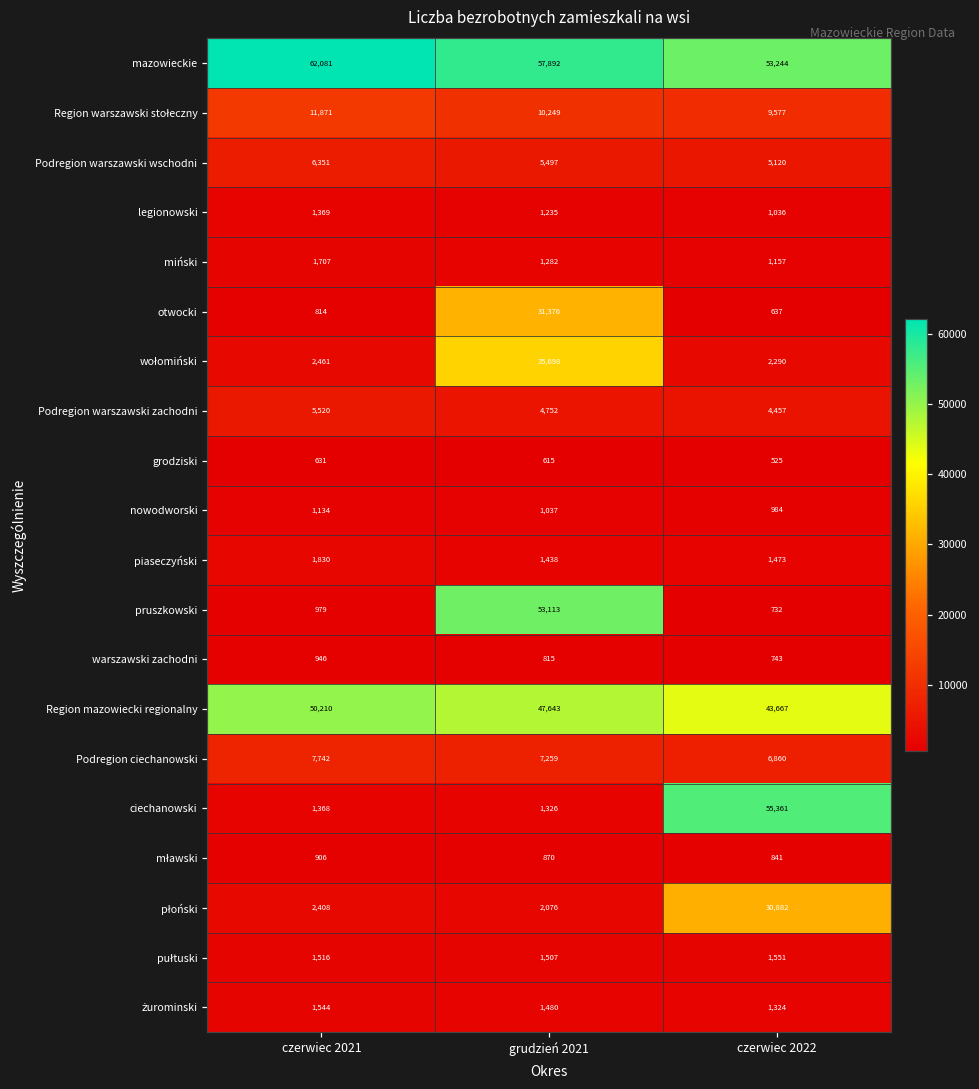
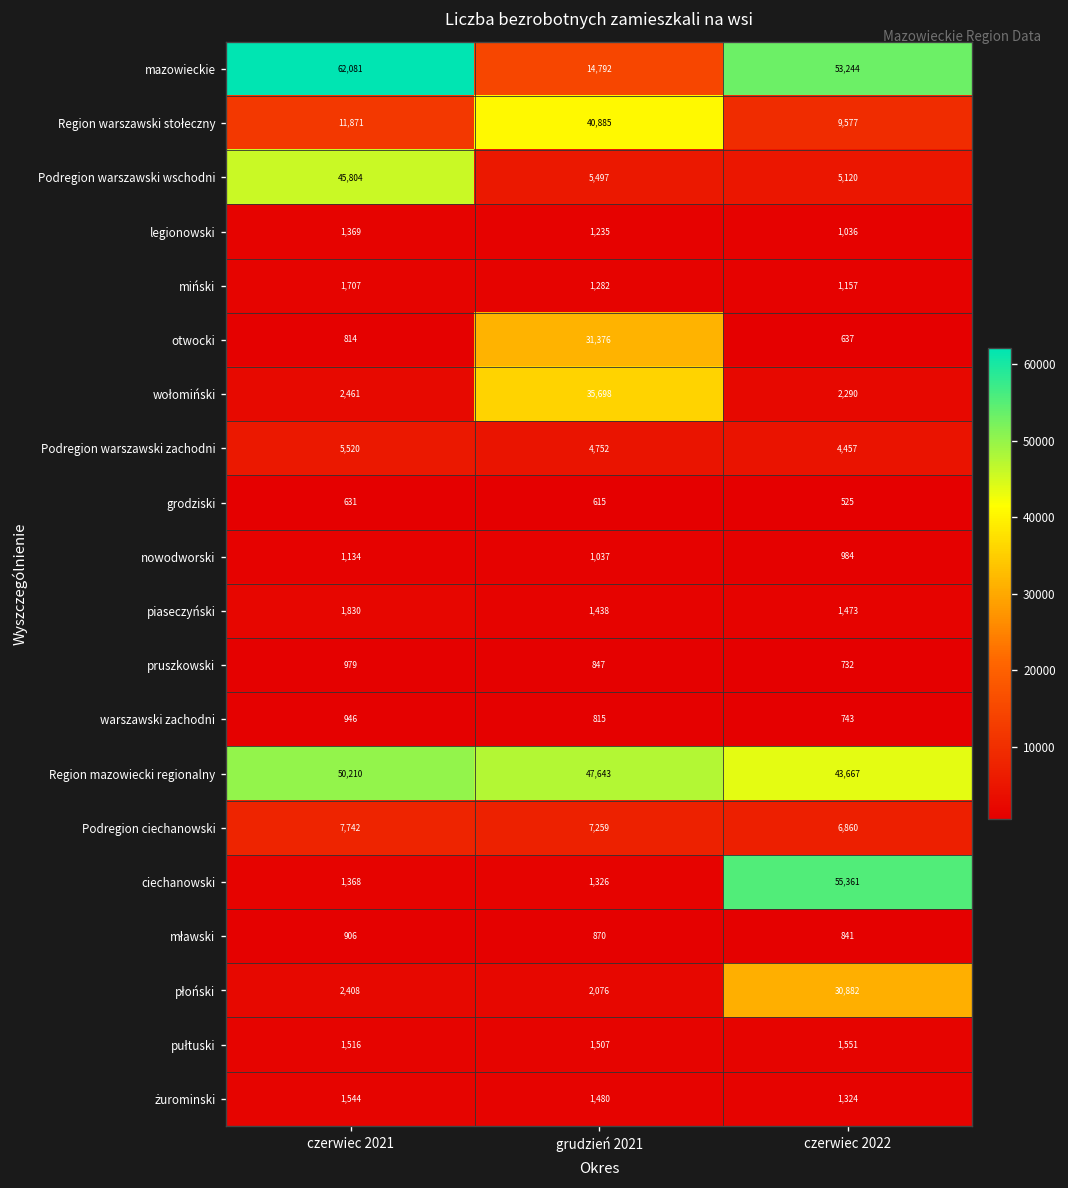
  {
    "mazowieckie": {
      "czerwiec 2021": "62,081",
-     "grudzień 2021": "57,892",
+     "grudzień 2021": "14,792",
      "czerwiec 2022": "53,244"
    },
    "Region warszawski stołeczny": {
      "czerwiec 2021": "11,871",
-     "grudzień 2021": "10,249",
+     "grudzień 2021": "40,885",
      "czerwiec 2022": "9,577"
    },
    "Podregion warszawski wschodni": {
-     "czerwiec 2021": "6,351",
+     "czerwiec 2021": "45,804",
      "grudzień 2021": "5,497",
      "czerwiec 2022": "5,120"
    },
    "legionowski": {
      "czerwiec 2021": "1,369",
      "grudzień 2021": "1,235",
      "czerwiec 2022": "1,036"
    },
    "miński": {
      "czerwiec 2021": "1,707",
      "grudzień 2021": "1,282",
      "czerwiec 2022": "1,157"
    },
    "otwocki": {
      "czerwiec 2021": "814",
      "grudzień 2021": "31,376",
      "czerwiec 2022": "637"
    },
    "wołomiński": {
      "czerwiec 2021": "2,461",
      "grudzień 2021": "35,698",
      "czerwiec 2022": "2,290"
    },
    "Podregion warszawski zachodni": {
      "czerwiec 2021": "5,520",
      "grudzień 2021": "4,752",
      "czerwiec 2022": "4,457"
    },
    "grodziski": {
      "czerwiec 2021": "631",
      "grudzień 2021": "615",
      "czerwiec 2022": "525"
    },
    "nowodworski": {
      "czerwiec 2021": "1,134",
      "grudzień 2021": "1,037",
      "czerwiec 2022": "984"
    },
    "piaseczyński": {
      "czerwiec 2021": "1,830",
      "grudzień 2021": "1,438",
      "czerwiec 2022": "1,473"
    },
    "pruszkowski": {
      "czerwiec 2021": "979",
-     "grudzień 2021": "53,113",
+     "grudzień 2021": "847",
      "czerwiec 2022": "732"
    },
    "warszawski zachodni": {
      "czerwiec 2021": "946",
      "grudzień 2021": "815",
      "czerwiec 2022": "743"
    },
    "Region mazowiecki regionalny": {
      "czerwiec 2021": "50,210",
      "grudzień 2021": "47,643",
      "czerwiec 2022": "43,667"
    },
    "Podregion ciechanowski": {
      "czerwiec 2021": "7,742",
      "grudzień 2021": "7,259",
      "czerwiec 2022": "6,860"
    },
    "ciechanowski": {
      "czerwiec 2021": "1,368",
      "grudzień 2021": "1,326",
      "czerwiec 2022": "55,361"
    },
    "mławski": {
      "czerwiec 2021": "906",
      "grudzień 2021": "870",
      "czerwiec 2022": "841"
    },
    "płoński": {
      "czerwiec 2021": "2,408",
      "grudzień 2021": "2,076",
      "czerwiec 2022": "30,882"
    },
    "pułtuski": {
      "czerwiec 2021": "1,516",
      "grudzień 2021": "1,507",
      "czerwiec 2022": "1,551"
    },
    "żurominski": {
      "czerwiec 2021": "1,544",
      "grudzień 2021": "1,480",
      "czerwiec 2022": "1,324"
    }
  }
